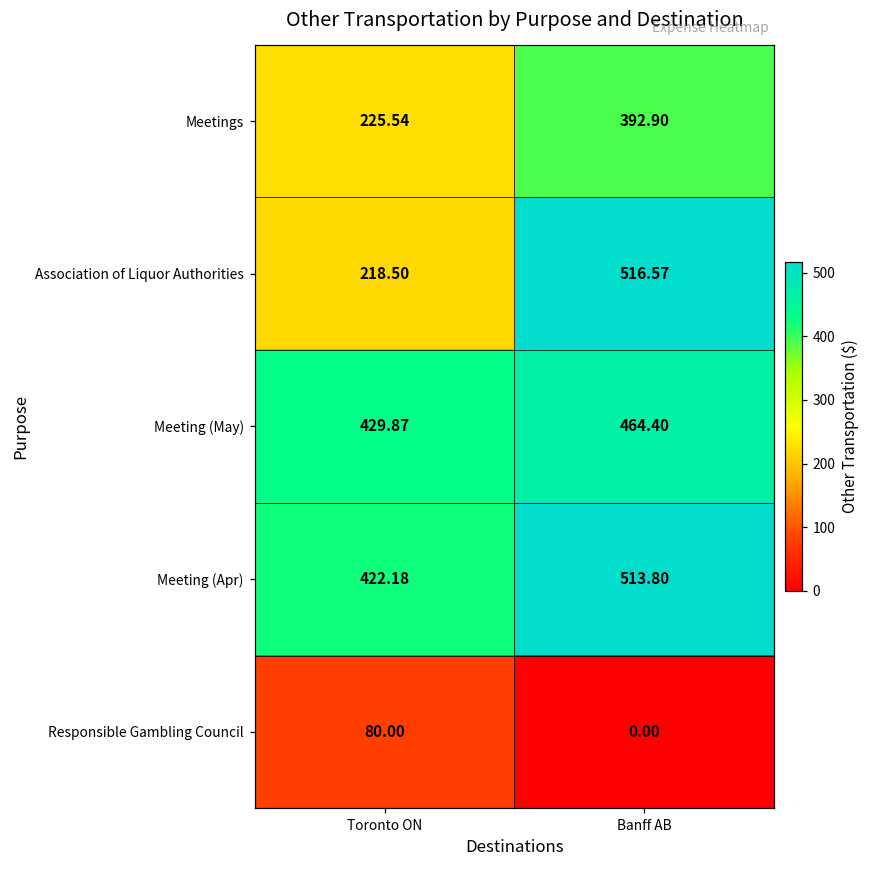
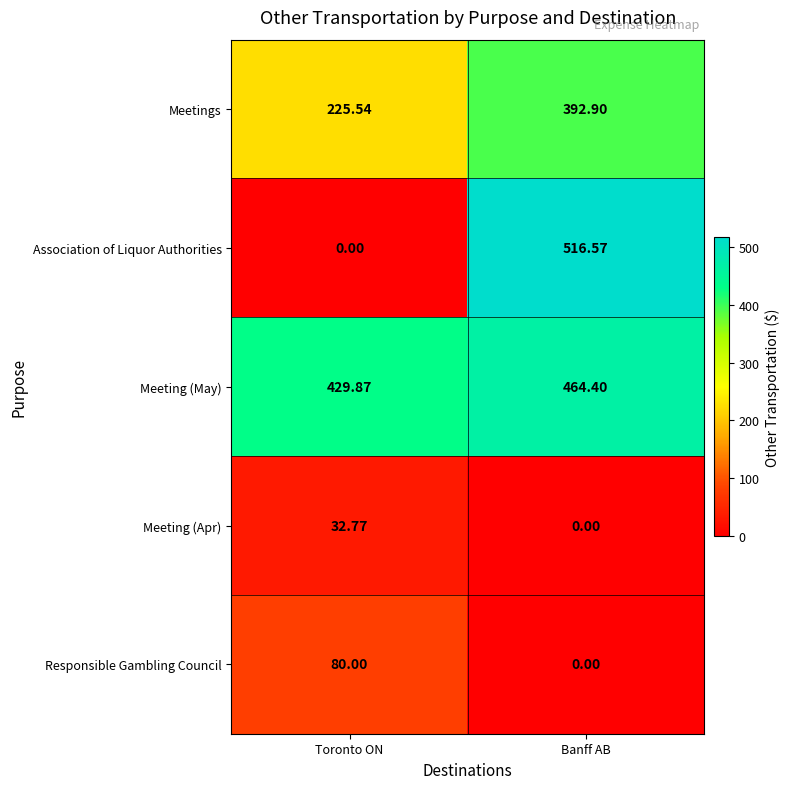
  {
    "Meetings": {
      "Toronto ON": 225.54,
      "Banff AB": 392.90
    },
    "Association of Liquor Authorities": {
-     "Toronto ON": 218.50,
+     "Toronto ON": 0.00,
      "Banff AB": 516.57
    },
    "Meeting (May)": {
      "Toronto ON": 429.87,
      "Banff AB": 464.40
    },
    "Meeting (Apr)": {
-     "Toronto ON": 422.18,
-     "Banff AB": 513.80
+     "Toronto ON": 32.77,
+     "Banff AB": 0.00
    },
    "Responsible Gambling Council": {
      "Toronto ON": 80.00,
      "Banff AB": 0.00
    }
  }
